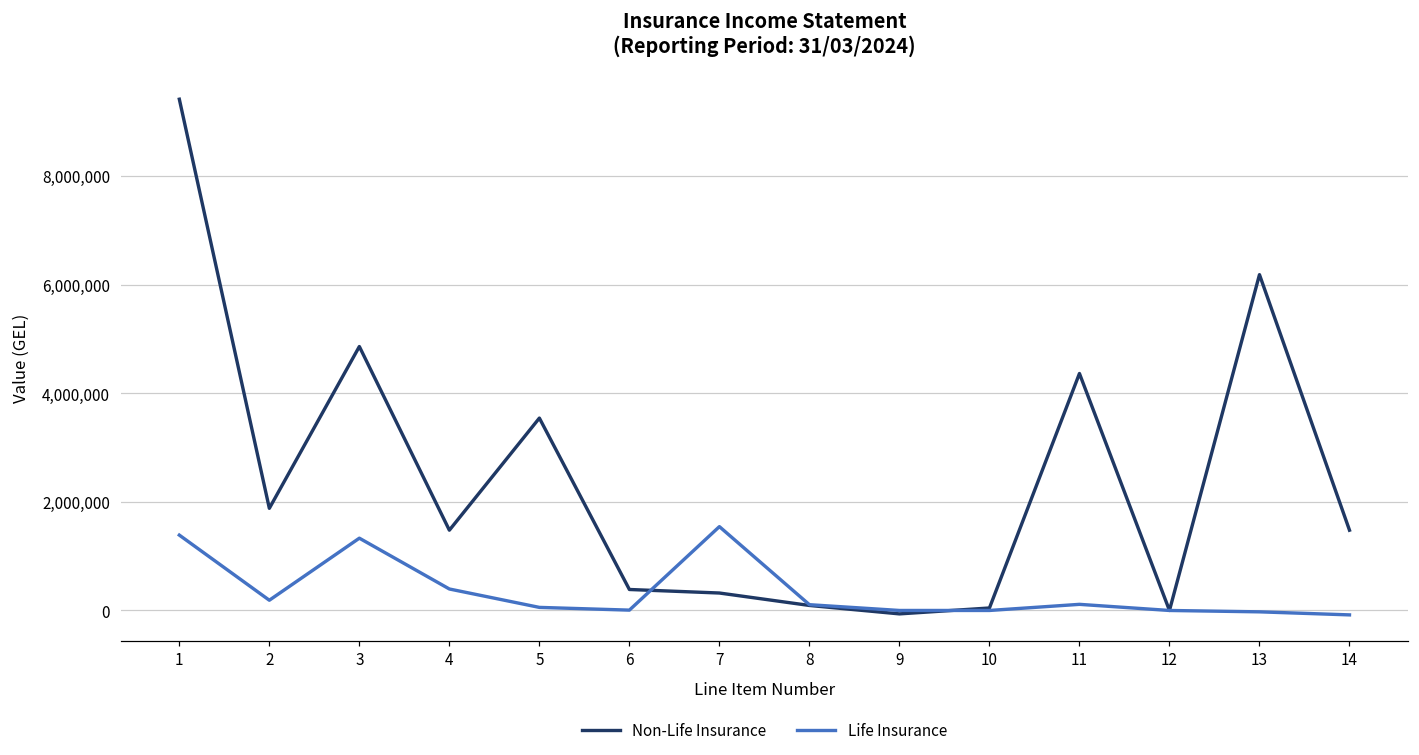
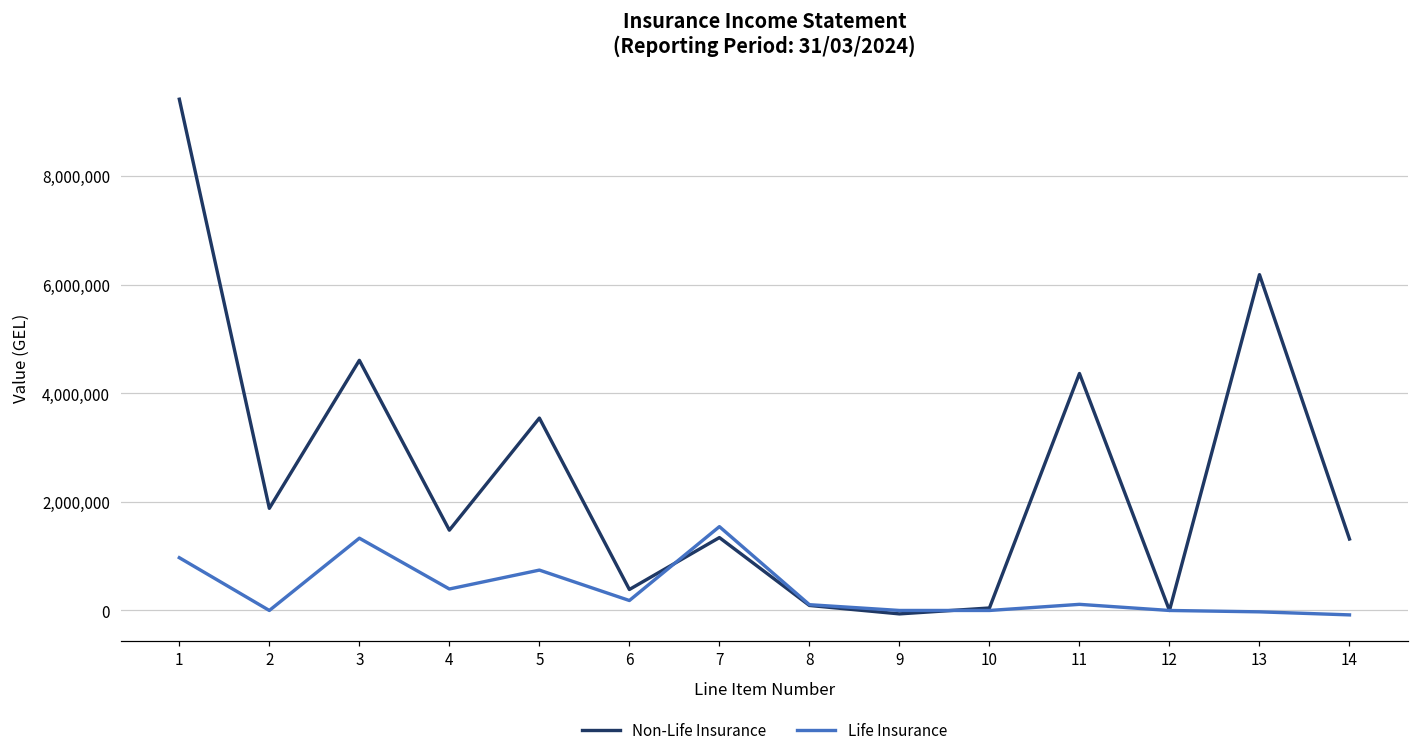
  {
    "Non-Life Insurance": {
      "1": "9,400,000",
      "2": "1,900,000",
-     "3": "4,900,000",
+     "3": "4,600,000",
      "4": "1,500,000",
      "5": "3,500,000",
      "6": "400,000",
-     "7": "300,000",
+     "7": "1,300,000",
      "9": "-100,000",
      "11": "4,400,000",
      "13": "6,200,000",
-     "14": "1,500,000"
+     "14": "1,300,000"
    },
    "Life Insurance": {
-     "1": "1,400,000",
-     "2": "200,000",
+     "1": "1,000,000",
+     "2": "0",
      "3": "1,300,000",
      "4": "400,000",
-     "5": "100,000",
-     "6": "0",
+     "5": "700,000",
+     "6": "200,000",
      "7": "1,500,000",
      "9": "0",
      "11": "100,000",
      "13": "0",
      "14": "-100,000"
    }
  }
